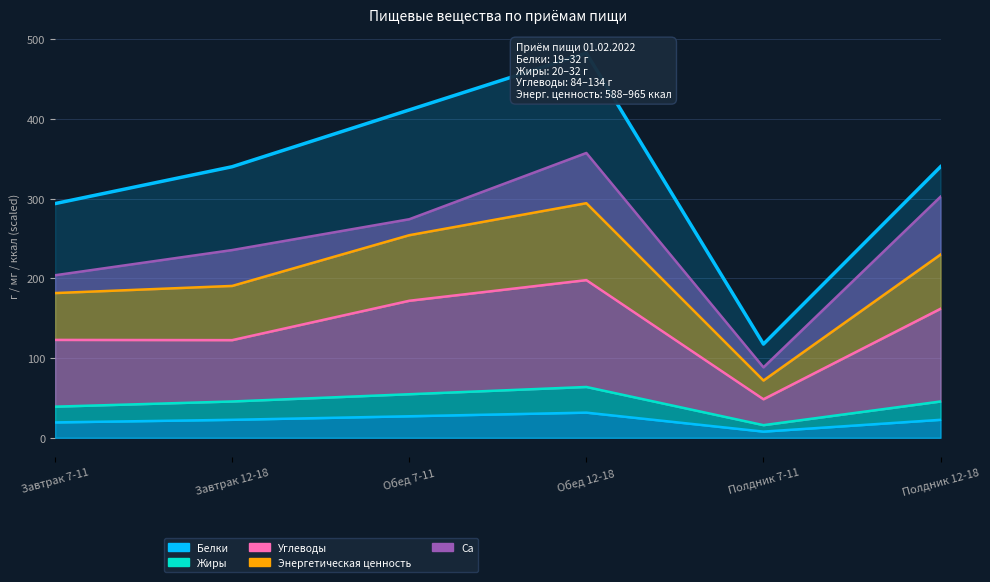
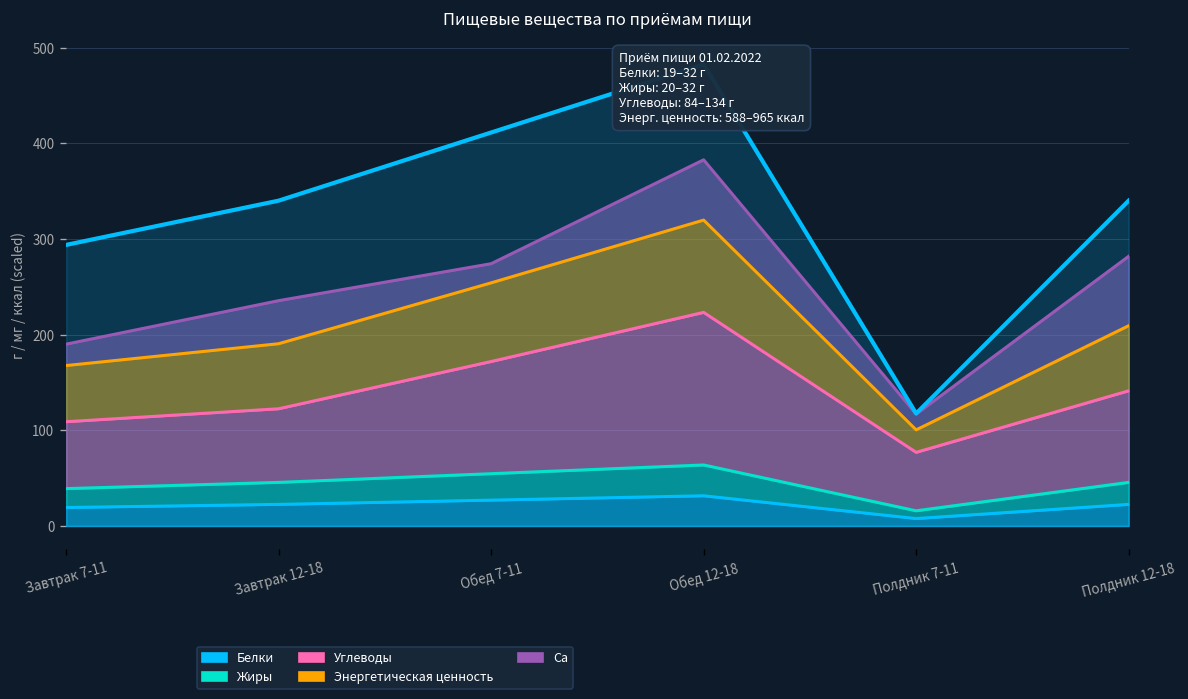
  {
    "Углеводы": {
-     "Завтрак 7-11": 80,
+     "Завтрак 7-11": 70,
      "Завтрак 12-18": 80,
      "Обед 7-11": 120,
-     "Обед 12-18": 130,
-     "Полдник 7-11": 30,
-     "Полдник 12-18": 120
+     "Обед 12-18": 160,
+     "Полдник 7-11": 60,
+     "Полдник 12-18": 100
    },
    "Энергетическая ценность": {
      "Завтрак 7-11": 60,
      "Завтрак 12-18": 70,
      "Обед 7-11": 80,
      "Обед 12-18": 100,
      "Полдник 7-11": 20,
      "Полдник 12-18": 70
    },
    "Ca": {
      "Завтрак 7-11": 20,
      "Завтрак 12-18": 50,
      "Обед 7-11": 20,
      "Обед 12-18": 60,
      "Полдник 12-18": 70
    }
  }
